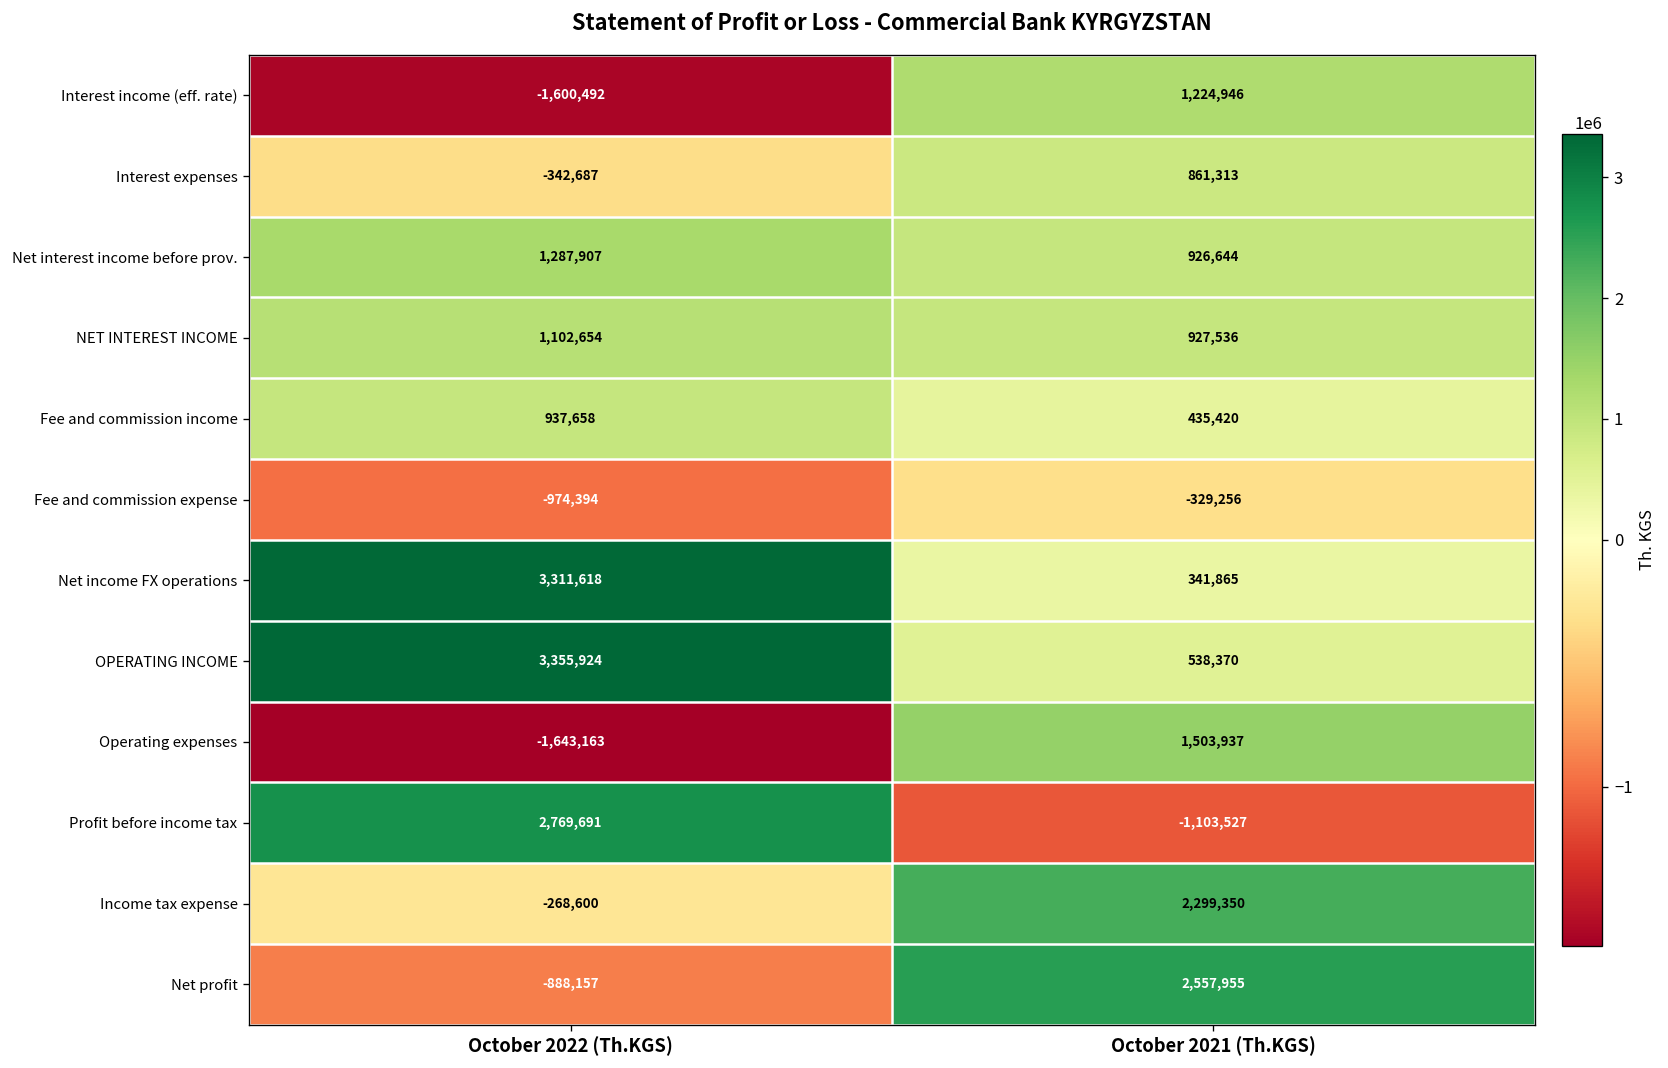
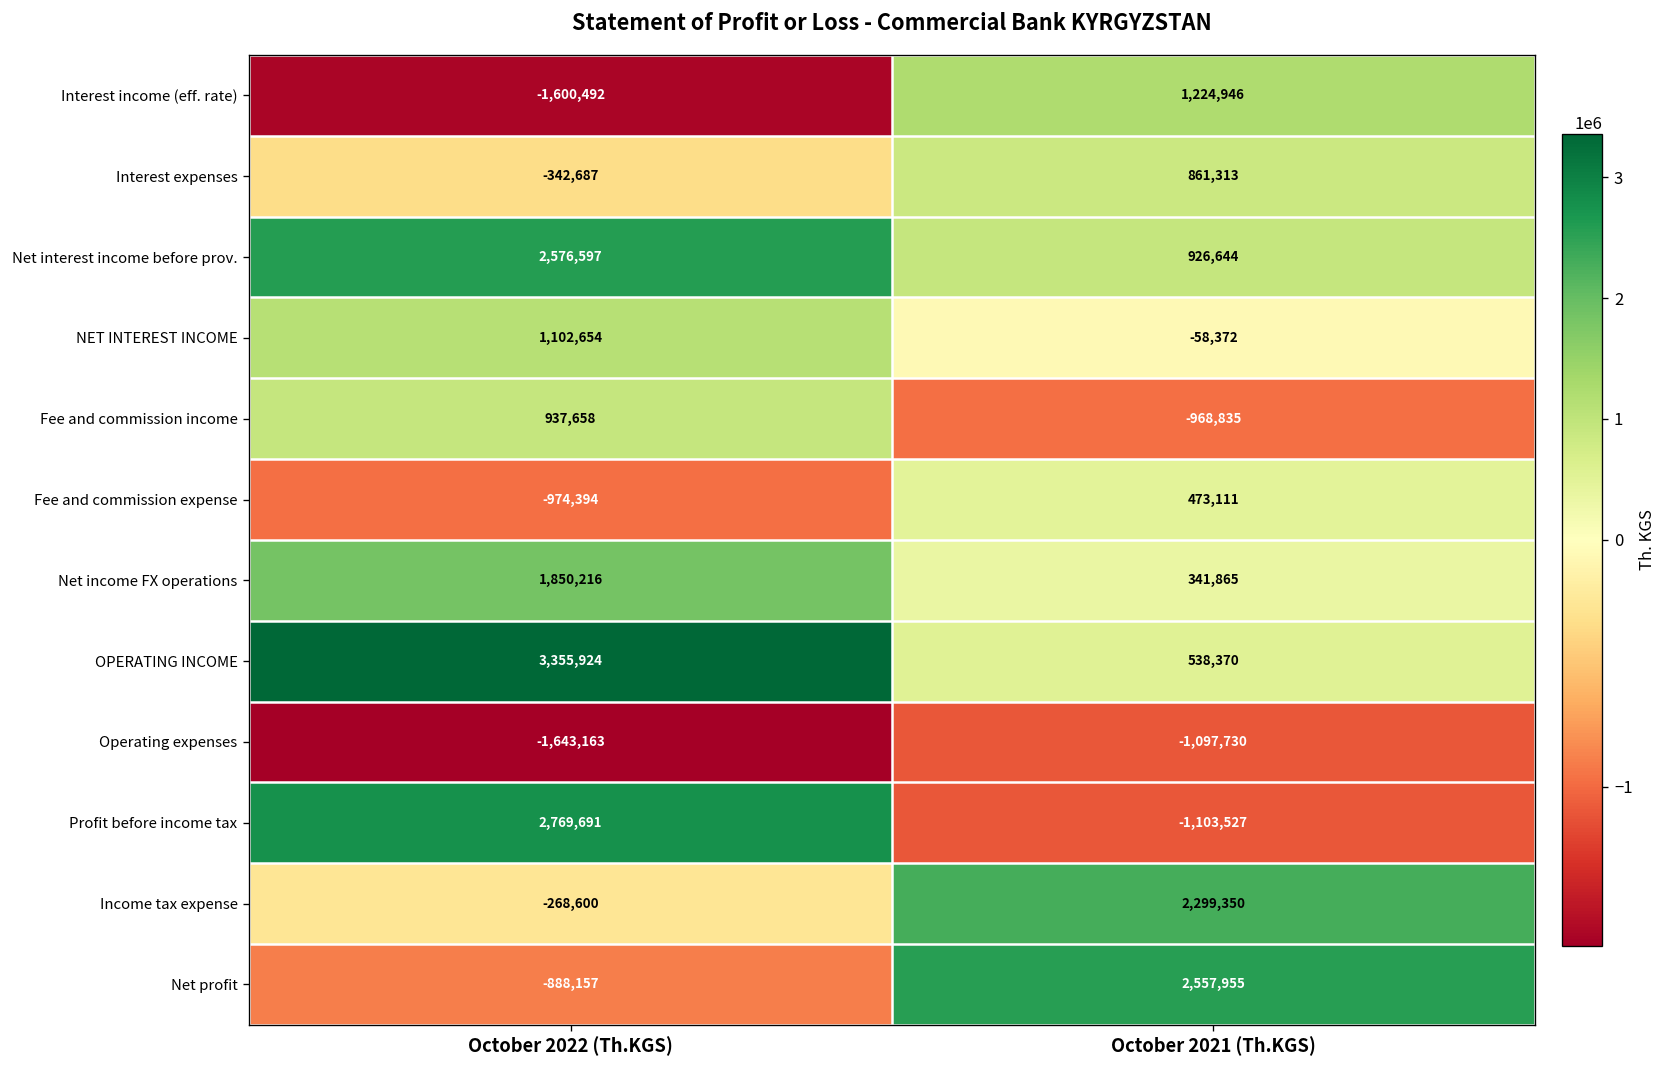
  {
    "Interest income (eff. rate)": {
      "October 2022 (Th.KGS)": "-1,600,492",
      "October 2021 (Th.KGS)": "1,224,946"
    },
    "Interest expenses": {
      "October 2022 (Th.KGS)": "-342,687",
      "October 2021 (Th.KGS)": "861,313"
    },
    "Net interest income before prov.": {
-     "October 2022 (Th.KGS)": "1,287,907",
+     "October 2022 (Th.KGS)": "2,576,597",
      "October 2021 (Th.KGS)": "926,644"
    },
    "NET INTEREST INCOME": {
      "October 2022 (Th.KGS)": "1,102,654",
-     "October 2021 (Th.KGS)": "927,536"
+     "October 2021 (Th.KGS)": "-58,372"
    },
    "Fee and commission income": {
      "October 2022 (Th.KGS)": "937,658",
-     "October 2021 (Th.KGS)": "435,420"
+     "October 2021 (Th.KGS)": "-968,835"
    },
    "Fee and commission expense": {
      "October 2022 (Th.KGS)": "-974,394",
-     "October 2021 (Th.KGS)": "-329,256"
+     "October 2021 (Th.KGS)": "473,111"
    },
    "Net income FX operations": {
-     "October 2022 (Th.KGS)": "3,311,618",
+     "October 2022 (Th.KGS)": "1,850,216",
      "October 2021 (Th.KGS)": "341,865"
    },
    "OPERATING INCOME": {
      "October 2022 (Th.KGS)": "3,355,924",
      "October 2021 (Th.KGS)": "538,370"
    },
    "Operating expenses": {
      "October 2022 (Th.KGS)": "-1,643,163",
-     "October 2021 (Th.KGS)": "1,503,937"
+     "October 2021 (Th.KGS)": "-1,097,730"
    },
    "Profit before income tax": {
      "October 2022 (Th.KGS)": "2,769,691",
      "October 2021 (Th.KGS)": "-1,103,527"
    },
    "Income tax expense": {
      "October 2022 (Th.KGS)": "-268,600",
      "October 2021 (Th.KGS)": "2,299,350"
    },
    "Net profit": {
      "October 2022 (Th.KGS)": "-888,157",
      "October 2021 (Th.KGS)": "2,557,955"
    }
  }
